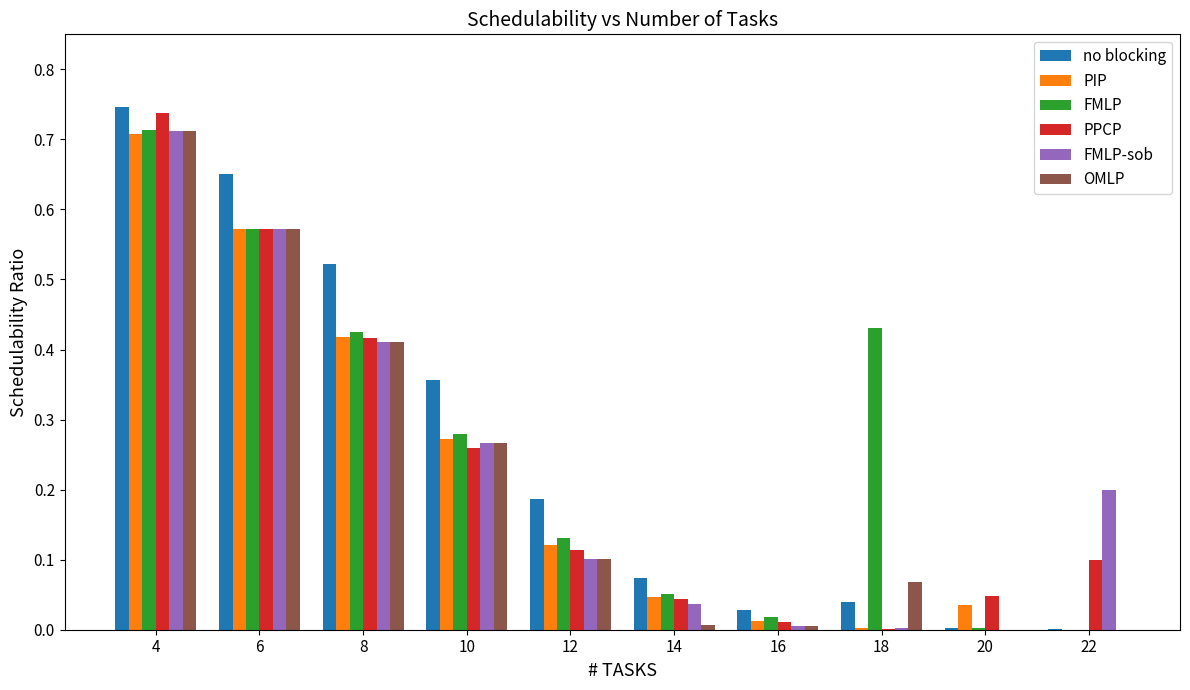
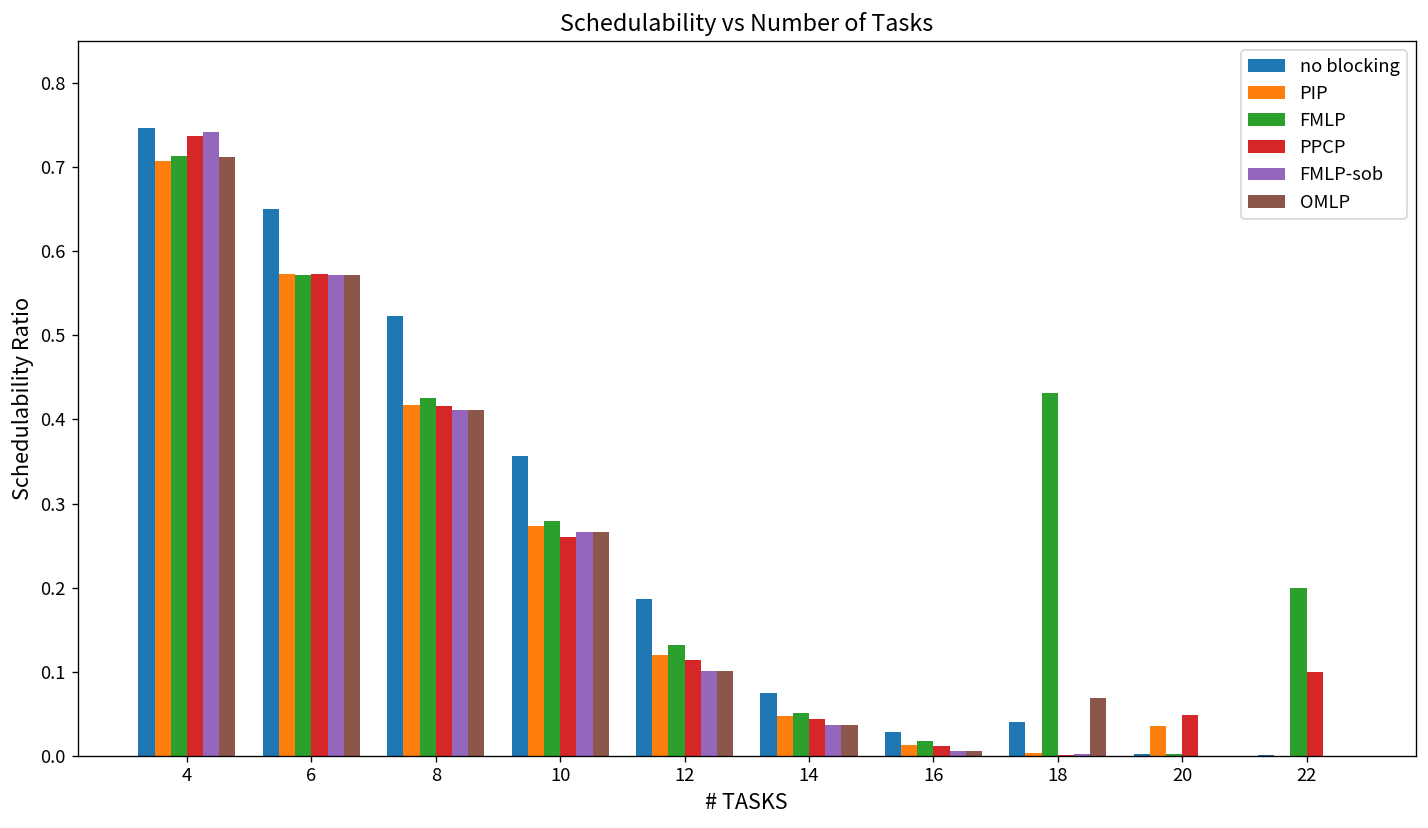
  {
    "no blocking": {
      "4": 0.75,
      "6": 0.65,
      "8": 0.52,
      "10": 0.36,
      "12": 0.19,
      "14": 0.07,
      "16": 0.03,
      "18": 0.04
    },
    "PIP": {
      "4": 0.71,
      "6": 0.57,
      "8": 0.42,
      "10": 0.27,
      "12": 0.12,
      "14": 0.05,
      "16": 0.01,
      "20": 0.04,
      "22": 0.00
    },
    "FMLP": {
      "4": 0.71,
      "6": 0.57,
      "8": 0.43,
      "10": 0.28,
      "12": 0.13,
      "14": 0.05,
      "16": 0.02,
      "18": 0.43,
-     "22": 0.0
+     "22": 0.2
    },
    "PPCP": {
      "4": 0.74,
      "6": 0.57,
      "8": 0.42,
      "10": 0.26,
      "12": 0.11,
      "14": 0.04,
      "16": 0.01,
      "20": 0.05,
      "22": 0.10
    },
    "FMLP-sob": {
-     "4": 0.71,
+     "4": 0.74,
      "6": 0.57,
      "8": 0.41,
      "10": 0.27,
      "12": 0.10,
      "14": 0.04,
      "16": 0.01,
      "20": 0.00,
-     "22": 0.2
+     "22": 0.0
    },
    "OMLP": {
      "4": 0.71,
      "6": 0.57,
      "8": 0.41,
      "10": 0.27,
      "12": 0.10,
-     "14": 0.01,
+     "14": 0.04,
      "16": 0.01,
      "18": 0.07,
      "20": 0.00,
      "22": 0.00
    }
  }
